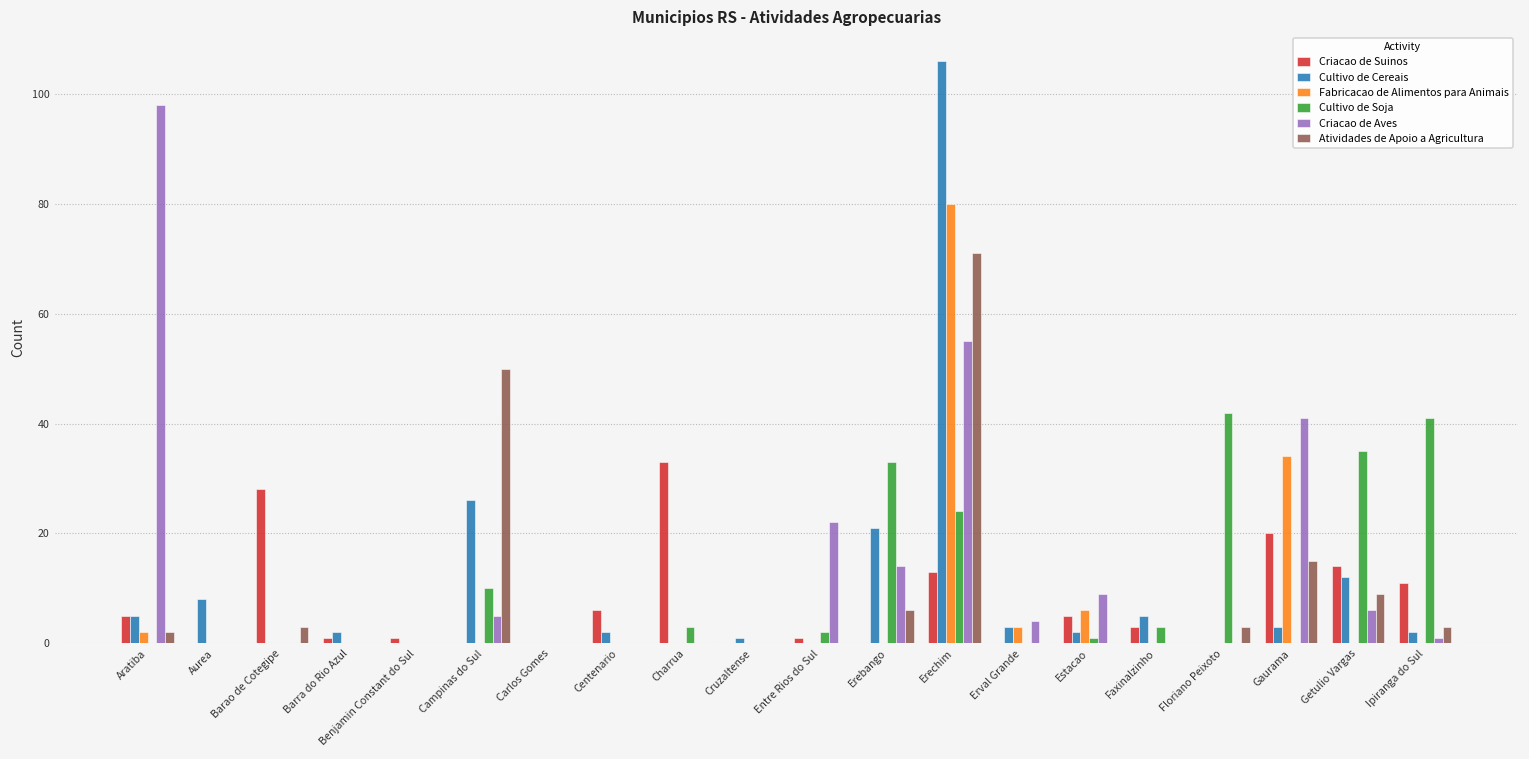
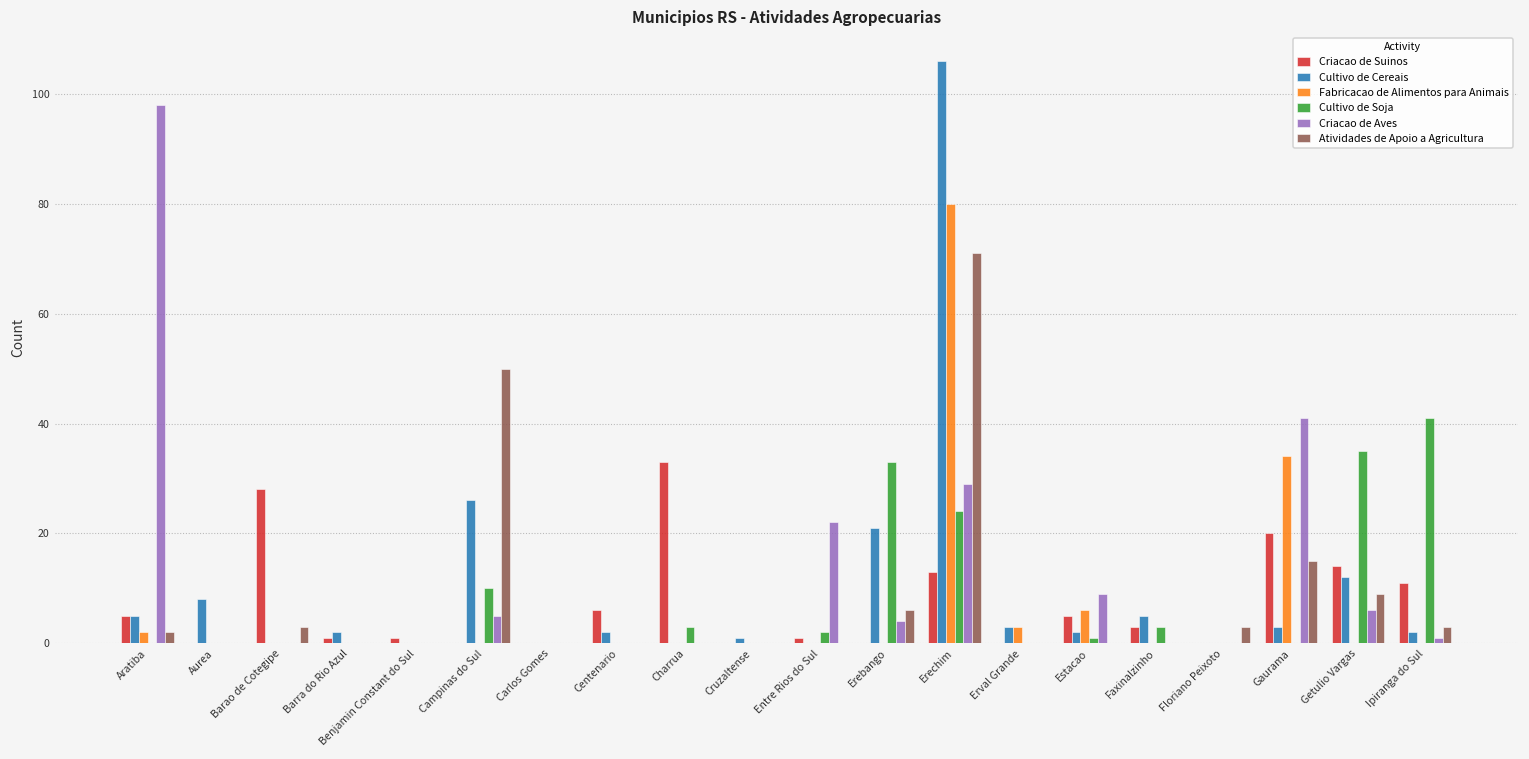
  {
    "Criacao de Suinos": {
      "Aratiba": 5,
      "Aurea": 0,
      "Barao de Cotegipe": 28,
      "Barra do Rio Azul": 1,
      "Benjamin Constant do Sul": 1,
      "Campinas do Sul": 0,
      "Carlos Gomes": 0,
      "Centenario": 6,
      "Charrua": 33,
      "Cruzaltense": 0,
      "Entre Rios do Sul": 1,
      "Erebango": 0,
      "Erechim": 13,
      "Erval Grande": 0,
      "Estacao": 5,
      "Faxinalzinho": 3,
      "Floriano Peixoto": 0,
      "Gaurama": 20,
      "Getulio Vargas": 14,
      "Ipiranga do Sul": 11
    },
    "Cultivo de Cereais": {
      "Aratiba": 5,
      "Aurea": 8,
      "Barao de Cotegipe": 0,
      "Barra do Rio Azul": 2,
      "Benjamin Constant do Sul": 0,
      "Campinas do Sul": 26,
      "Carlos Gomes": 0,
      "Centenario": 2,
      "Charrua": 0,
      "Cruzaltense": 1,
      "Entre Rios do Sul": 0,
      "Erebango": 21,
      "Erechim": 106,
      "Erval Grande": 3,
      "Estacao": 2,
      "Faxinalzinho": 5,
      "Floriano Peixoto": 0,
      "Gaurama": 3,
      "Getulio Vargas": 12,
      "Ipiranga do Sul": 2
    },
    "Fabricacao de Alimentos para Animais": {
      "Aratiba": 2,
      "Aurea": 0,
      "Barao de Cotegipe": 0,
      "Barra do Rio Azul": 0,
      "Benjamin Constant do Sul": 0,
      "Campinas do Sul": 0,
      "Carlos Gomes": 0,
      "Centenario": 0,
      "Charrua": 0,
      "Cruzaltense": 0,
      "Entre Rios do Sul": 0,
      "Erebango": 0,
      "Erechim": 80,
      "Erval Grande": 3,
      "Estacao": 6,
      "Faxinalzinho": 0,
      "Floriano Peixoto": 0,
      "Gaurama": 34,
      "Getulio Vargas": 0,
      "Ipiranga do Sul": 0
    },
    "Cultivo de Soja": {
      "Aratiba": 0,
      "Aurea": 0,
      "Barao de Cotegipe": 0,
      "Barra do Rio Azul": 0,
      "Benjamin Constant do Sul": 0,
      "Campinas do Sul": 10,
      "Carlos Gomes": 0,
      "Centenario": 0,
      "Charrua": 3,
      "Cruzaltense": 0,
      "Entre Rios do Sul": 2,
      "Erebango": 33,
      "Erechim": 24,
      "Erval Grande": 0,
      "Estacao": 1,
      "Faxinalzinho": 3,
-     "Floriano Peixoto": 42,
+     "Floriano Peixoto": 0,
      "Gaurama": 0,
      "Getulio Vargas": 35,
      "Ipiranga do Sul": 41
    },
    "Criacao de Aves": {
      "Aratiba": 98,
      "Aurea": 0,
      "Barao de Cotegipe": 0,
      "Barra do Rio Azul": 0,
      "Benjamin Constant do Sul": 0,
      "Campinas do Sul": 5,
      "Carlos Gomes": 0,
      "Centenario": 0,
      "Charrua": 0,
      "Cruzaltense": 0,
      "Entre Rios do Sul": 22,
-     "Erebango": 14,
-     "Erechim": 55,
-     "Erval Grande": 4,
+     "Erebango": 4,
+     "Erechim": 29,
+     "Erval Grande": 0,
      "Estacao": 9,
      "Faxinalzinho": 0,
      "Floriano Peixoto": 0,
      "Gaurama": 41,
      "Getulio Vargas": 6,
      "Ipiranga do Sul": 1
    },
    "Atividades de Apoio a Agricultura": {
      "Aratiba": 2,
      "Aurea": 0,
      "Barao de Cotegipe": 3,
      "Barra do Rio Azul": 0,
      "Benjamin Constant do Sul": 0,
      "Campinas do Sul": 50,
      "Carlos Gomes": 0,
      "Centenario": 0,
      "Charrua": 0,
      "Cruzaltense": 0,
      "Entre Rios do Sul": 0,
      "Erebango": 6,
      "Erechim": 71,
      "Erval Grande": 0,
      "Estacao": 0,
      "Faxinalzinho": 0,
      "Floriano Peixoto": 3,
      "Gaurama": 15,
      "Getulio Vargas": 9,
      "Ipiranga do Sul": 3
    }
  }
